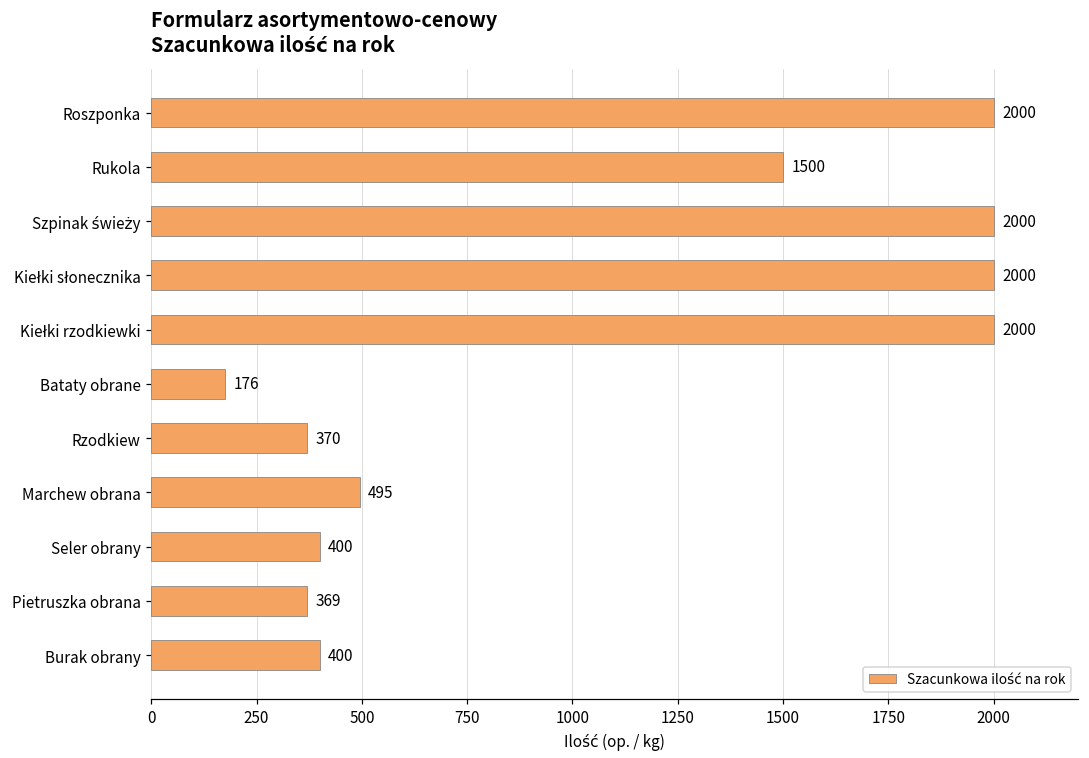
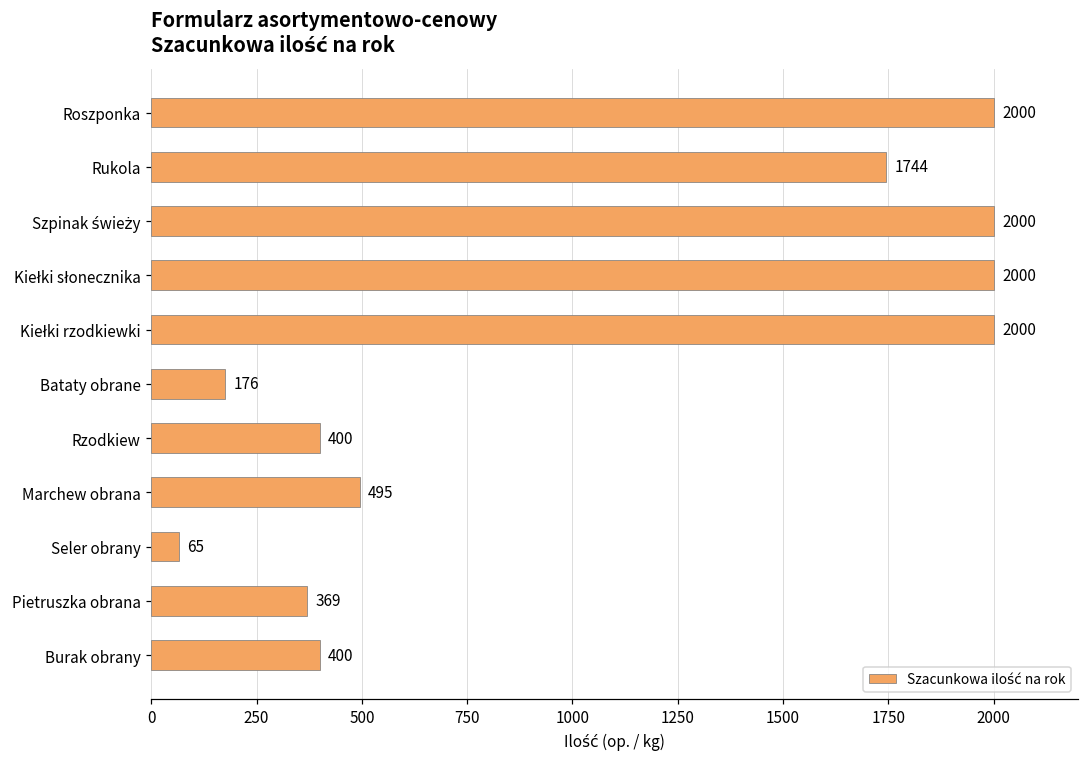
  {
    "Roszponka": 2000,
-   "Rukola": 1500,
+   "Rukola": 1744,
    "Szpinak świeży": 2000,
    "Kiełki słonecznika": 2000,
    "Kiełki rzodkiewki": 2000,
    "Bataty obrane": 176,
-   "Rzodkiew": 370,
+   "Rzodkiew": 400,
    "Marchew obrana": 495,
-   "Seler obrany": 400,
+   "Seler obrany": 65,
    "Pietruszka obrana": 369,
    "Burak obrany": 400
  }
